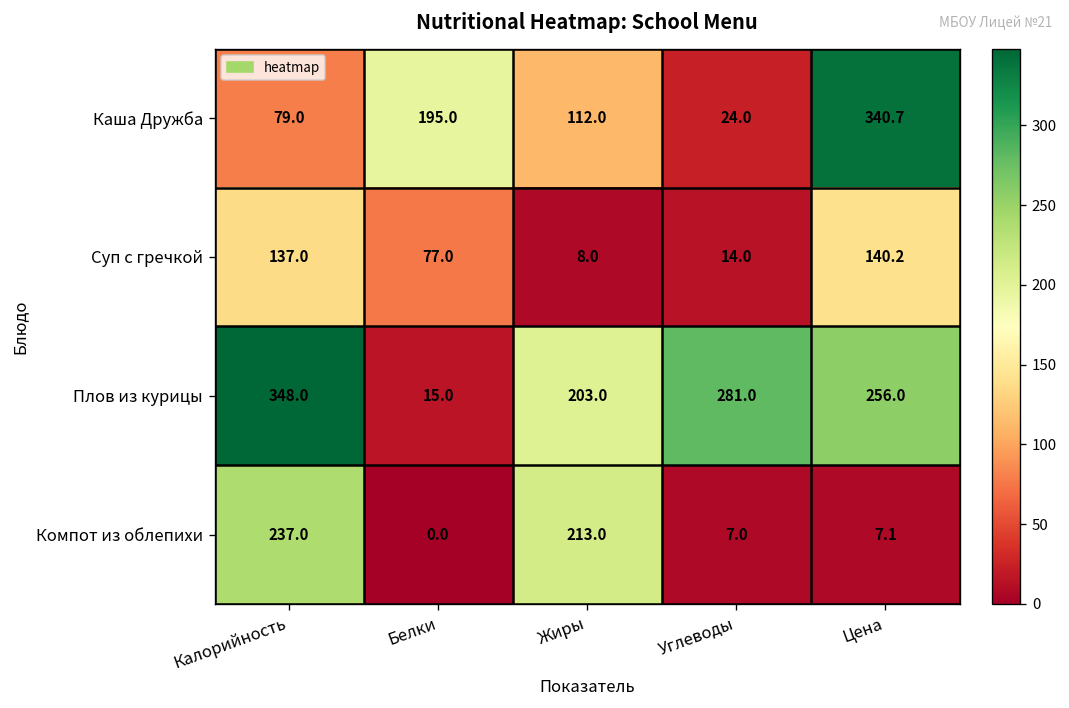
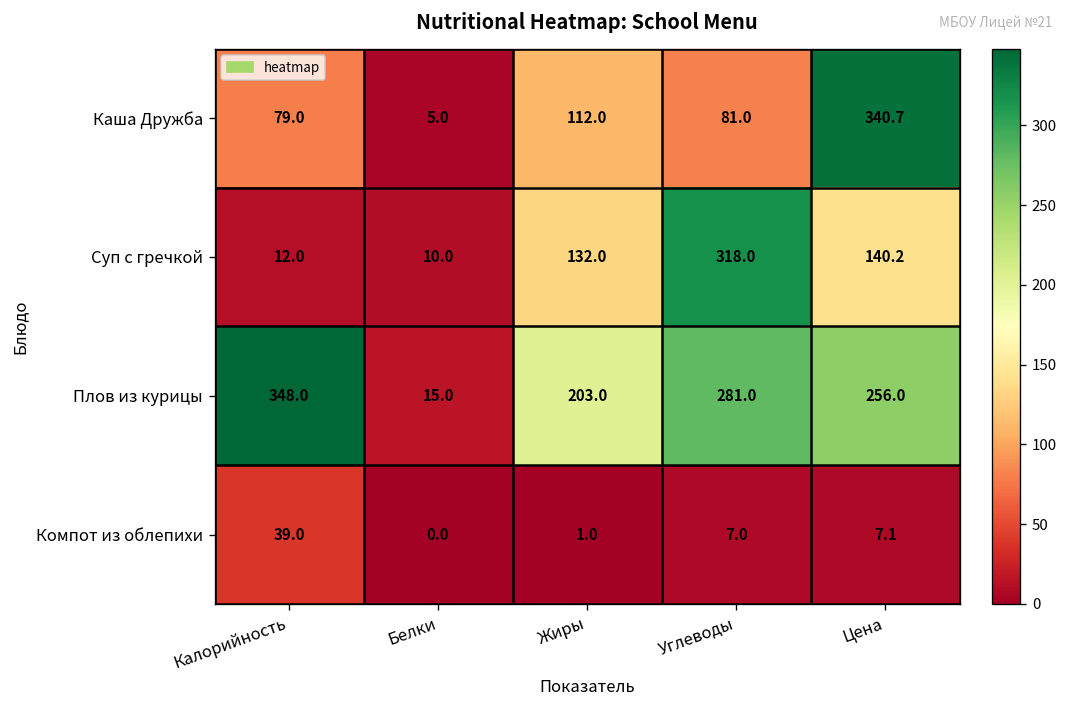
  {
    "Каша Дружба": {
      "Калорийность": 79.0,
-     "Белки": 195.0,
+     "Белки": 5.0,
      "Жиры": 112.0,
-     "Углеводы": 24.0,
+     "Углеводы": 81.0,
      "Цена": 340.7
    },
    "Суп с гречкой": {
-     "Калорийность": 137.0,
-     "Белки": 77.0,
-     "Жиры": 8.0,
-     "Углеводы": 14.0,
+     "Калорийность": 12.0,
+     "Белки": 10.0,
+     "Жиры": 132.0,
+     "Углеводы": 318.0,
      "Цена": 140.2
    },
    "Плов из курицы": {
      "Калорийность": 348.0,
      "Белки": 15.0,
      "Жиры": 203.0,
      "Углеводы": 281.0,
      "Цена": 256.0
    },
    "Компот из облепихи": {
-     "Калорийность": 237.0,
+     "Калорийность": 39.0,
      "Белки": 0.0,
-     "Жиры": 213.0,
+     "Жиры": 1.0,
      "Углеводы": 7.0,
      "Цена": 7.1
    }
  }
